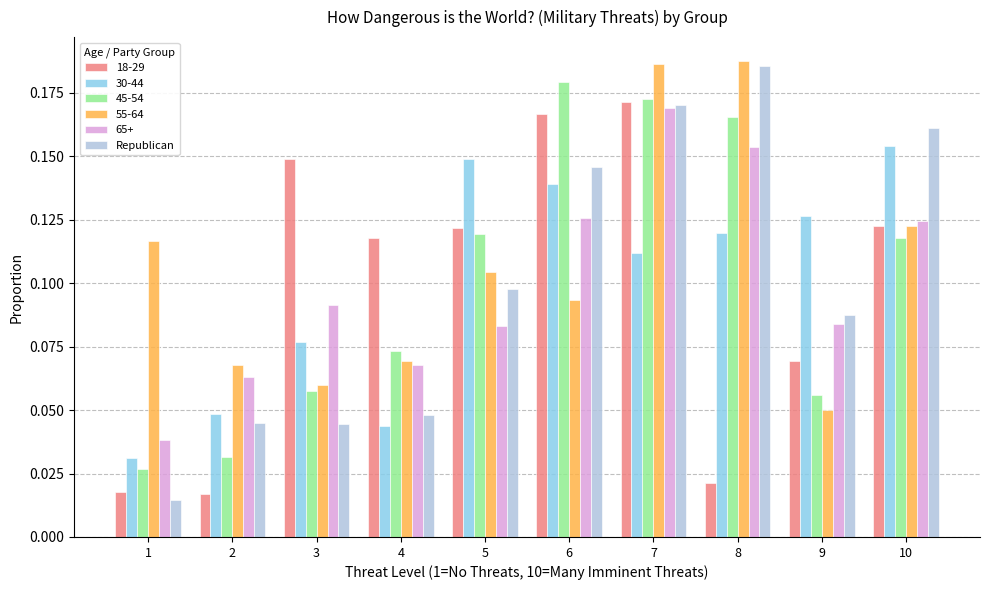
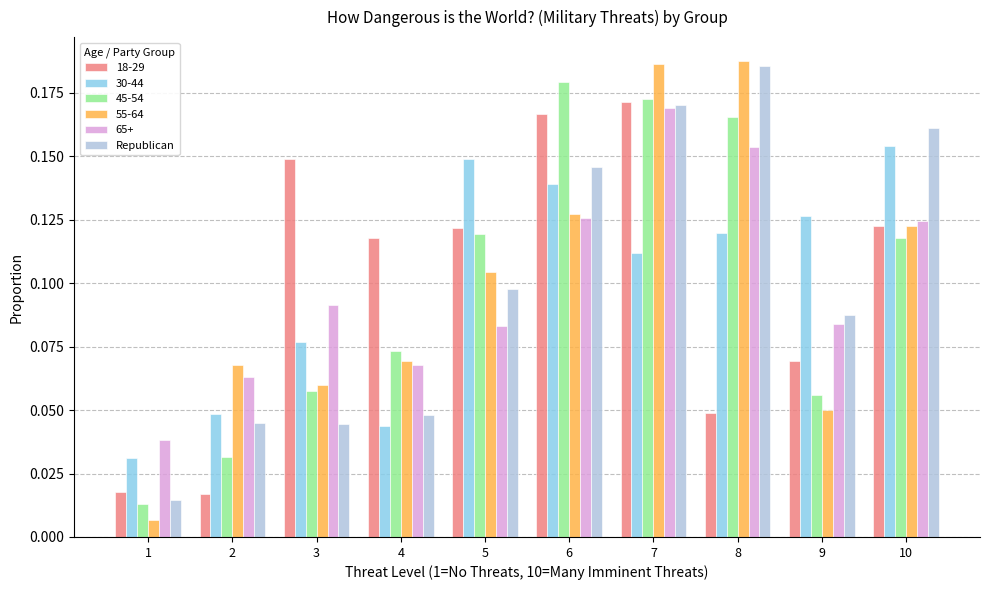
  {
    "18-29": {
      "1": 0.018,
      "2": 0.017,
      "3": 0.149,
      "4": 0.118,
      "5": 0.122,
      "6": 0.167,
      "7": 0.172,
-     "8": 0.021,
+     "8": 0.049,
      "9": 0.069,
      "10": 0.123
    },
    "45-54": {
-     "1": 0.027,
+     "1": 0.013,
      "2": 0.032,
      "3": 0.058,
      "4": 0.073,
      "5": 0.119,
      "6": 0.179,
      "7": 0.173,
      "8": 0.166,
      "9": 0.056,
      "10": 0.118
    },
    "55-64": {
-     "1": 0.117,
+     "1": 0.007,
      "2": 0.068,
      "3": 0.060,
      "4": 0.069,
      "5": 0.105,
-     "6": 0.093,
+     "6": 0.127,
      "7": 0.186,
      "8": 0.188,
      "9": 0.050,
      "10": 0.122
    }
  }
